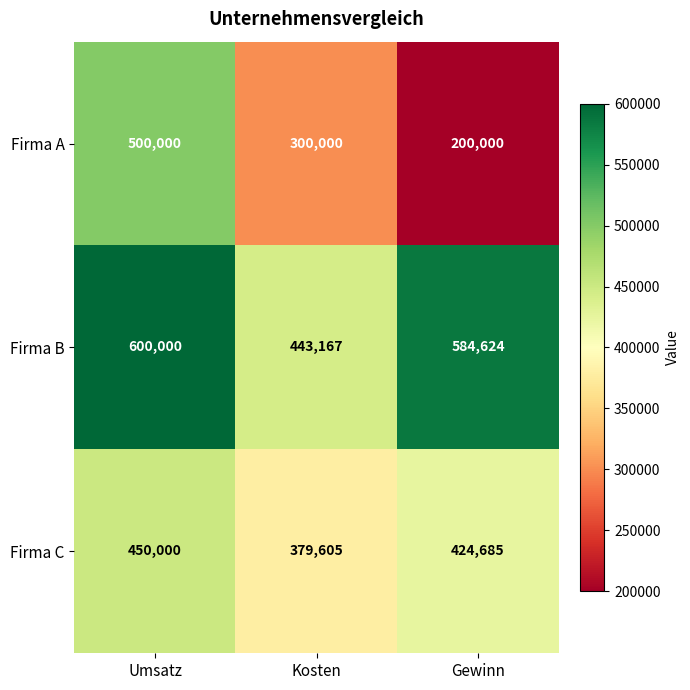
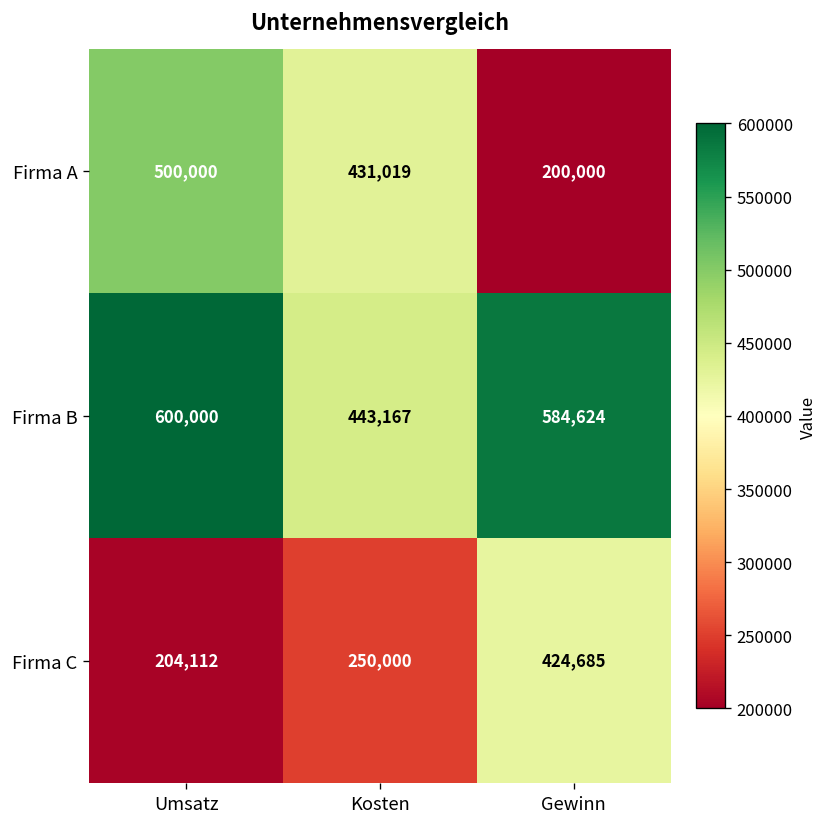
  {
    "Firma A": {
      "Umsatz": "500,000",
-     "Kosten": "300,000",
+     "Kosten": "431,019",
      "Gewinn": "200,000"
    },
    "Firma B": {
      "Umsatz": "600,000",
      "Kosten": "443,167",
      "Gewinn": "584,624"
    },
    "Firma C": {
-     "Umsatz": "450,000",
-     "Kosten": "379,605",
+     "Umsatz": "204,112",
+     "Kosten": "250,000",
      "Gewinn": "424,685"
    }
  }
